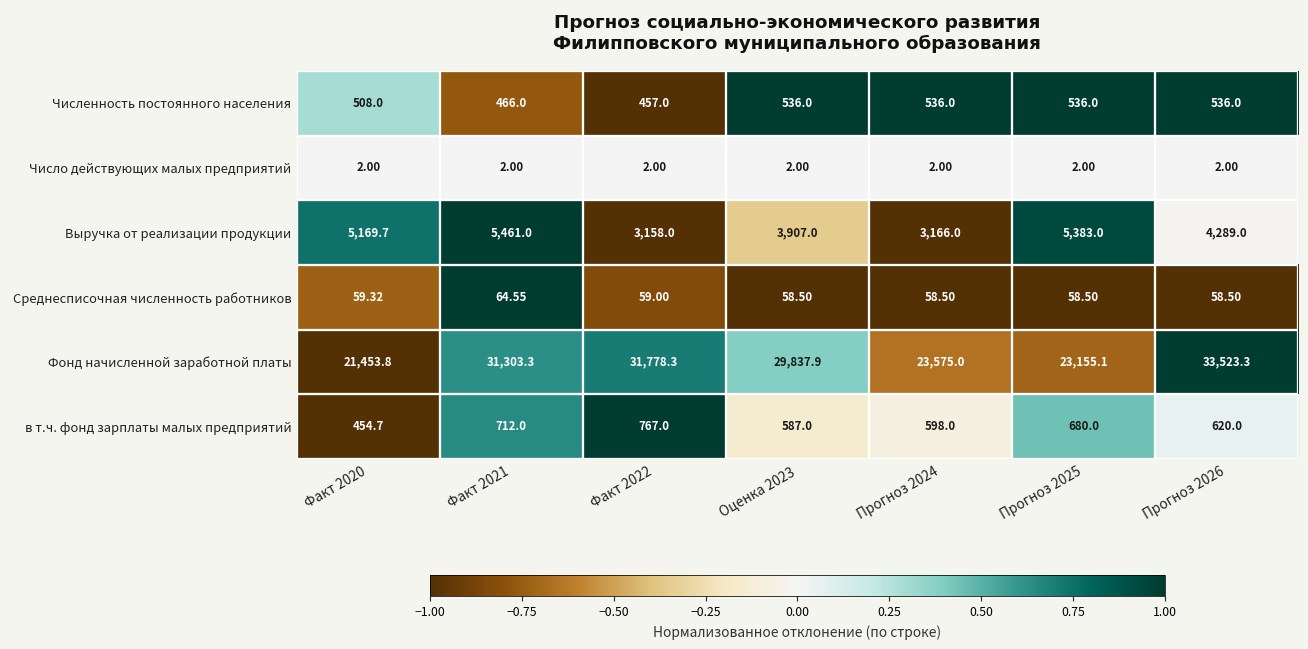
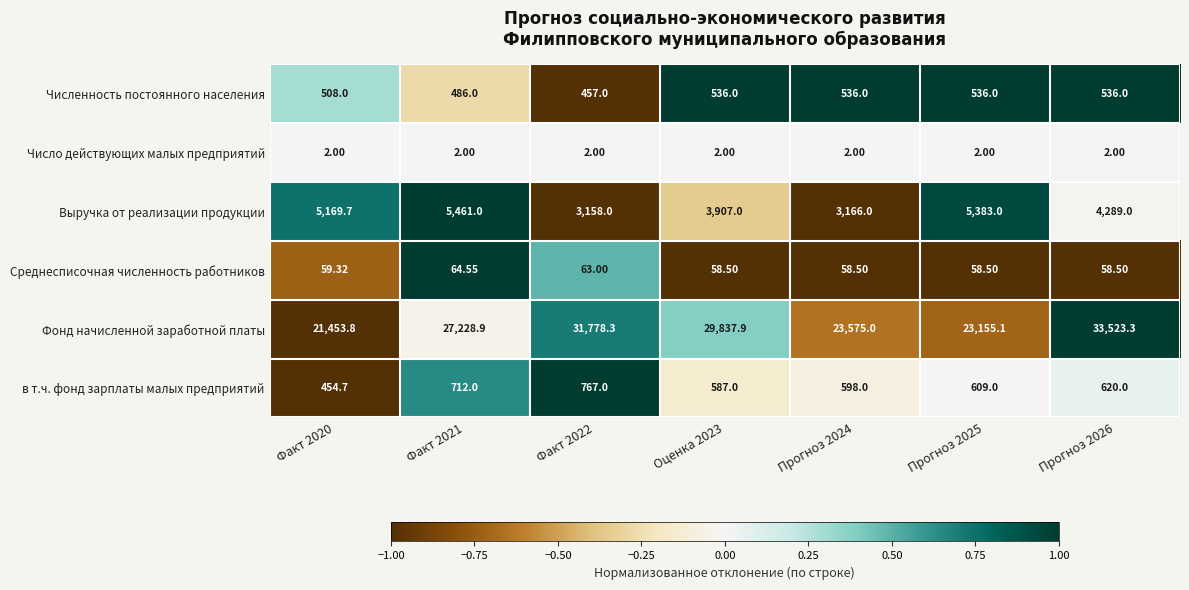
  {
    "Численность постоянного населения": {
      "Факт 2020": "508.0",
-     "Факт 2021": "466.0",
+     "Факт 2021": "486.0",
      "Факт 2022": "457.0",
      "Оценка 2023": "536.0",
      "Прогноз 2024": "536.0",
      "Прогноз 2025": "536.0",
      "Прогноз 2026": "536.0"
    },
    "Число действующих малых предприятий": {
      "Факт 2020": "2.00",
      "Факт 2021": "2.00",
      "Факт 2022": "2.00",
      "Оценка 2023": "2.00",
      "Прогноз 2024": "2.00",
      "Прогноз 2025": "2.00",
      "Прогноз 2026": "2.00"
    },
    "Выручка от реализации продукции": {
      "Факт 2020": "5,169.7",
      "Факт 2021": "5,461.0",
      "Факт 2022": "3,158.0",
      "Оценка 2023": "3,907.0",
      "Прогноз 2024": "3,166.0",
      "Прогноз 2025": "5,383.0",
      "Прогноз 2026": "4,289.0"
    },
    "Среднесписочная численность работников": {
      "Факт 2020": "59.32",
      "Факт 2021": "64.55",
-     "Факт 2022": "59.00",
+     "Факт 2022": "63.00",
      "Оценка 2023": "58.50",
      "Прогноз 2024": "58.50",
      "Прогноз 2025": "58.50",
      "Прогноз 2026": "58.50"
    },
    "Фонд начисленной заработной платы": {
      "Факт 2020": "21,453.8",
-     "Факт 2021": "31,303.3",
+     "Факт 2021": "27,228.9",
      "Факт 2022": "31,778.3",
      "Оценка 2023": "29,837.9",
      "Прогноз 2024": "23,575.0",
      "Прогноз 2025": "23,155.1",
      "Прогноз 2026": "33,523.3"
    },
    "в т.ч. фонд зарплаты малых предприятий": {
      "Факт 2020": "454.7",
      "Факт 2021": "712.0",
      "Факт 2022": "767.0",
      "Оценка 2023": "587.0",
      "Прогноз 2024": "598.0",
-     "Прогноз 2025": "680.0",
+     "Прогноз 2025": "609.0",
      "Прогноз 2026": "620.0"
    }
  }
